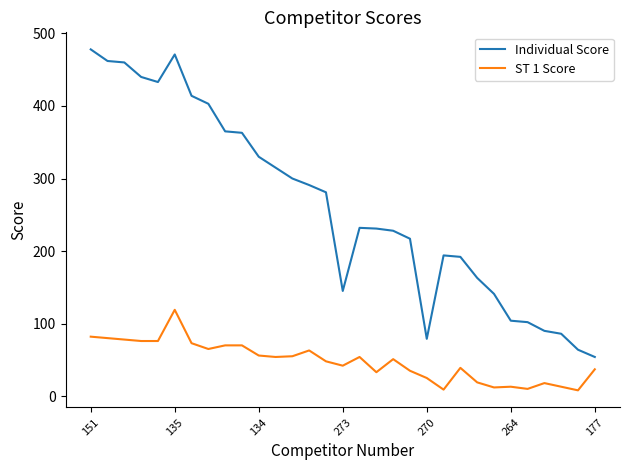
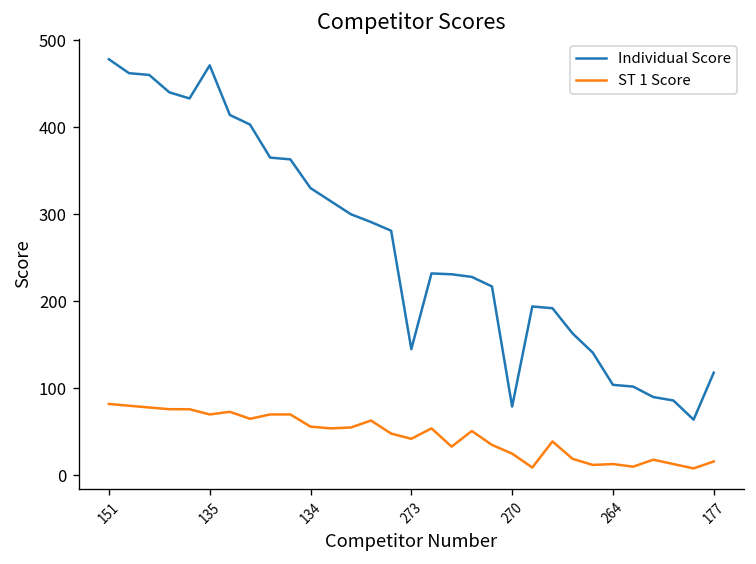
  {
    "Individual Score": {
      "151": 480,
      "135": 470,
      "134": 330,
      "273": 150,
      "270": 80,
      "264": 100,
-     "177": 50
+     "177": 120
    },
    "ST 1 Score": {
      "151": 80,
-     "135": 120,
+     "135": 70,
      "134": 60,
      "273": 40,
      "270": 30,
      "264": 10,
-     "177": 40
+     "177": 20
    }
  }
